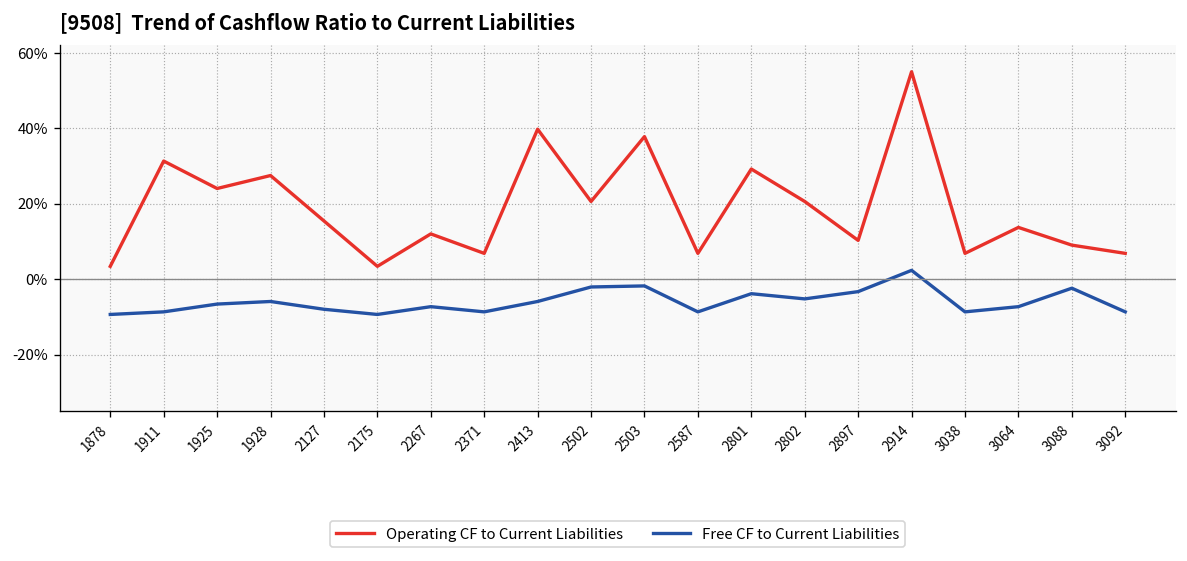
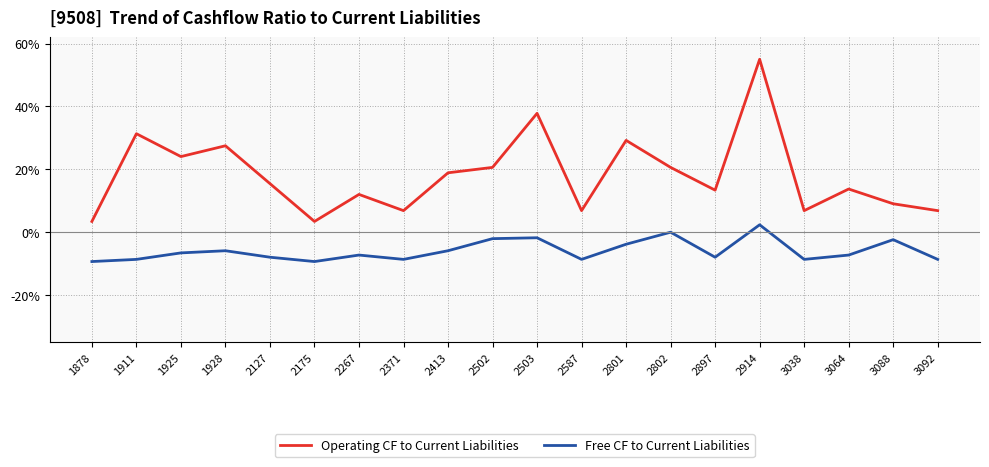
  {
    "Operating CF to Current Liabilities": {
      "1878": "3%",
      "1911": "31%",
      "1925": "24%",
      "1928": "28%",
      "2127": "15%",
      "2175": "3%",
      "2267": "12%",
      "2371": "7%",
-     "2413": "40%",
+     "2413": "19%",
      "2502": "21%",
      "2503": "38%",
      "2587": "7%",
      "2801": "29%",
      "2802": "21%",
-     "2897": "10%",
+     "2897": "13%",
      "2914": "55%",
      "3038": "7%",
      "3064": "14%",
      "3088": "9%",
      "3092": "7%"
    },
    "Free CF to Current Liabilities": {
      "1878": "-9%",
      "1911": "-9%",
      "1925": "-7%",
      "1928": "-6%",
      "2127": "-8%",
      "2175": "-9%",
      "2267": "-7%",
      "2371": "-9%",
      "2413": "-6%",
      "2502": "-2%",
      "2503": "-2%",
      "2587": "-9%",
      "2801": "-4%",
-     "2802": "-5%",
-     "2897": "-3%",
+     "2802": "0%",
+     "2897": "-8%",
      "2914": "2%",
      "3038": "-9%",
      "3064": "-7%",
      "3088": "-2%",
      "3092": "-9%"
    }
  }
